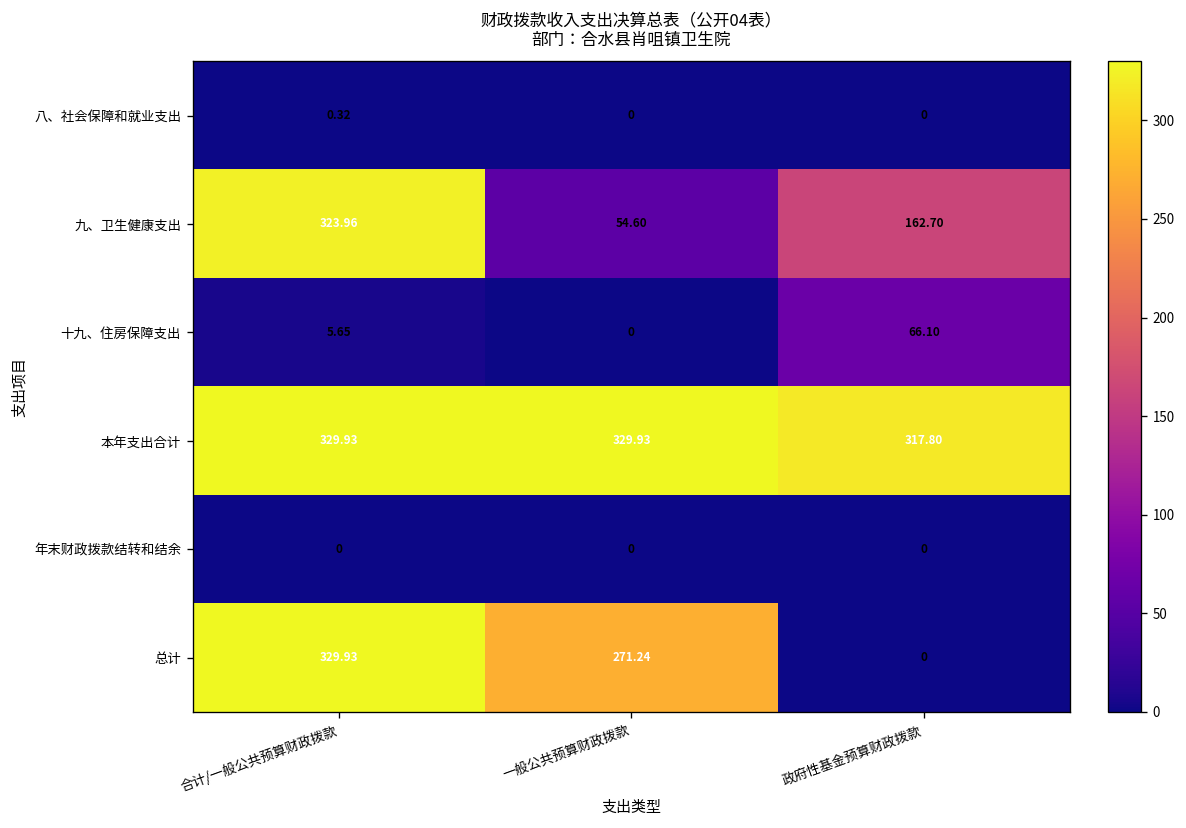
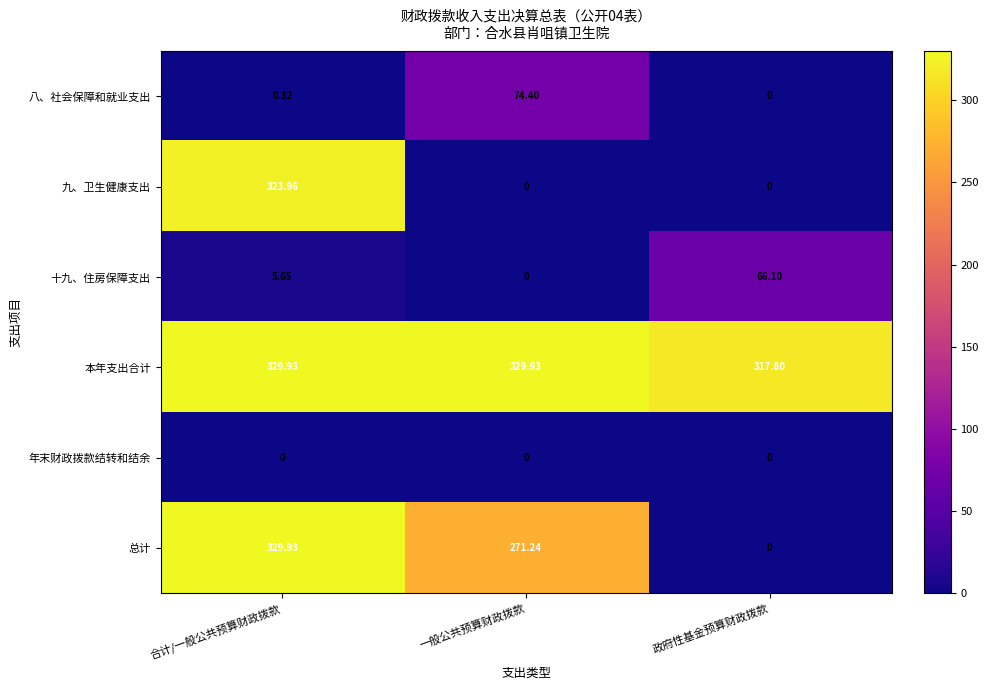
  {
    "八、社会保障和就业支出": {
      "合计/一般公共预算财政拨款": 0.32,
-     "一般公共预算财政拨款": 0,
+     "一般公共预算财政拨款": 74.40,
      "政府性基金预算财政拨款": 0
    },
    "九、卫生健康支出": {
      "合计/一般公共预算财政拨款": 323.96,
-     "一般公共预算财政拨款": 54.60,
-     "政府性基金预算财政拨款": 162.70
+     "一般公共预算财政拨款": 0,
+     "政府性基金预算财政拨款": 0
    },
    "十九、住房保障支出": {
      "合计/一般公共预算财政拨款": 5.65,
      "一般公共预算财政拨款": 0,
      "政府性基金预算财政拨款": 66.10
    },
    "本年支出合计": {
      "合计/一般公共预算财政拨款": 329.93,
      "一般公共预算财政拨款": 329.93,
      "政府性基金预算财政拨款": 317.80
    },
    "年末财政拨款结转和结余": {
      "合计/一般公共预算财政拨款": 0,
      "一般公共预算财政拨款": 0,
      "政府性基金预算财政拨款": 0
    },
    "总计": {
      "合计/一般公共预算财政拨款": 329.93,
      "一般公共预算财政拨款": 271.24,
      "政府性基金预算财政拨款": 0
    }
  }
